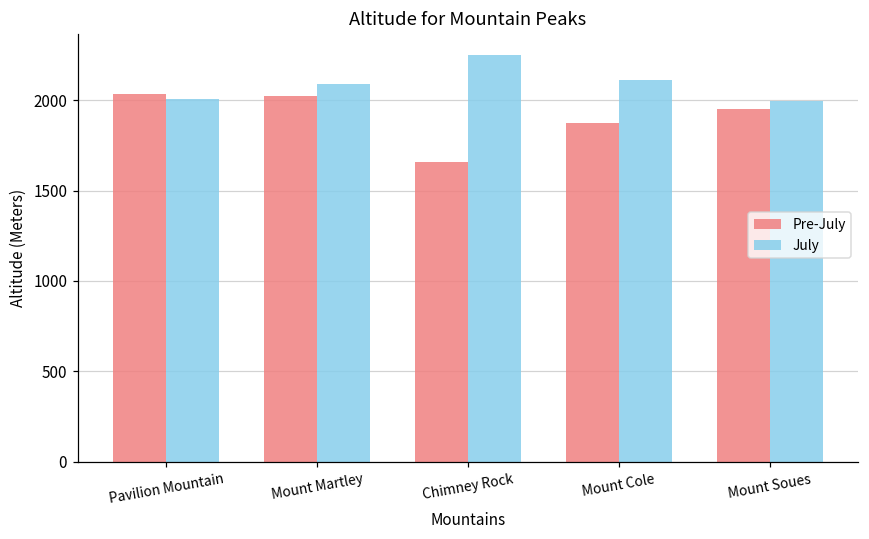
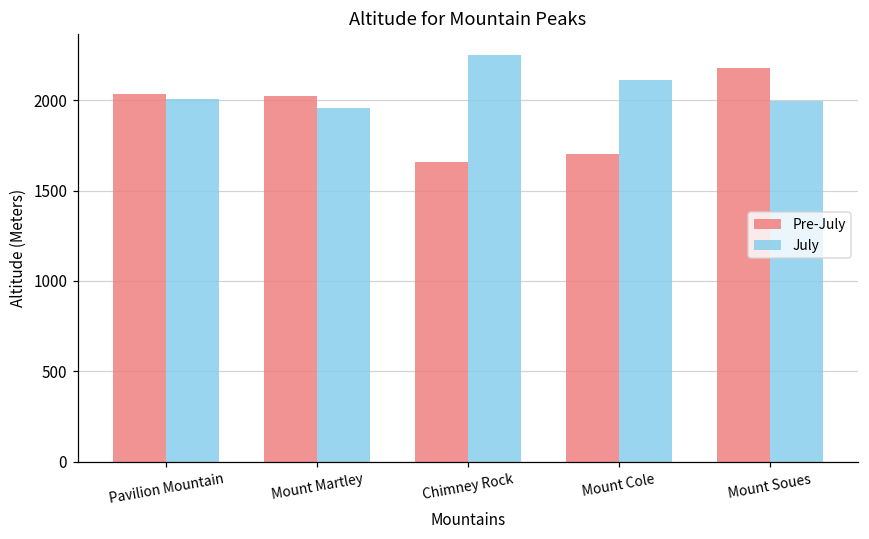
  {
    "Pre-July": {
      "Pavilion Mountain": 2030,
      "Mount Martley": 2020,
      "Chimney Rock": 1660,
-     "Mount Cole": 1870,
-     "Mount Soues": 1950
+     "Mount Cole": 1700,
+     "Mount Soues": 2180
    },
    "July": {
      "Pavilion Mountain": 2010,
-     "Mount Martley": 2090,
+     "Mount Martley": 1960,
      "Chimney Rock": 2250,
      "Mount Cole": 2110,
      "Mount Soues": 2000
    }
  }
